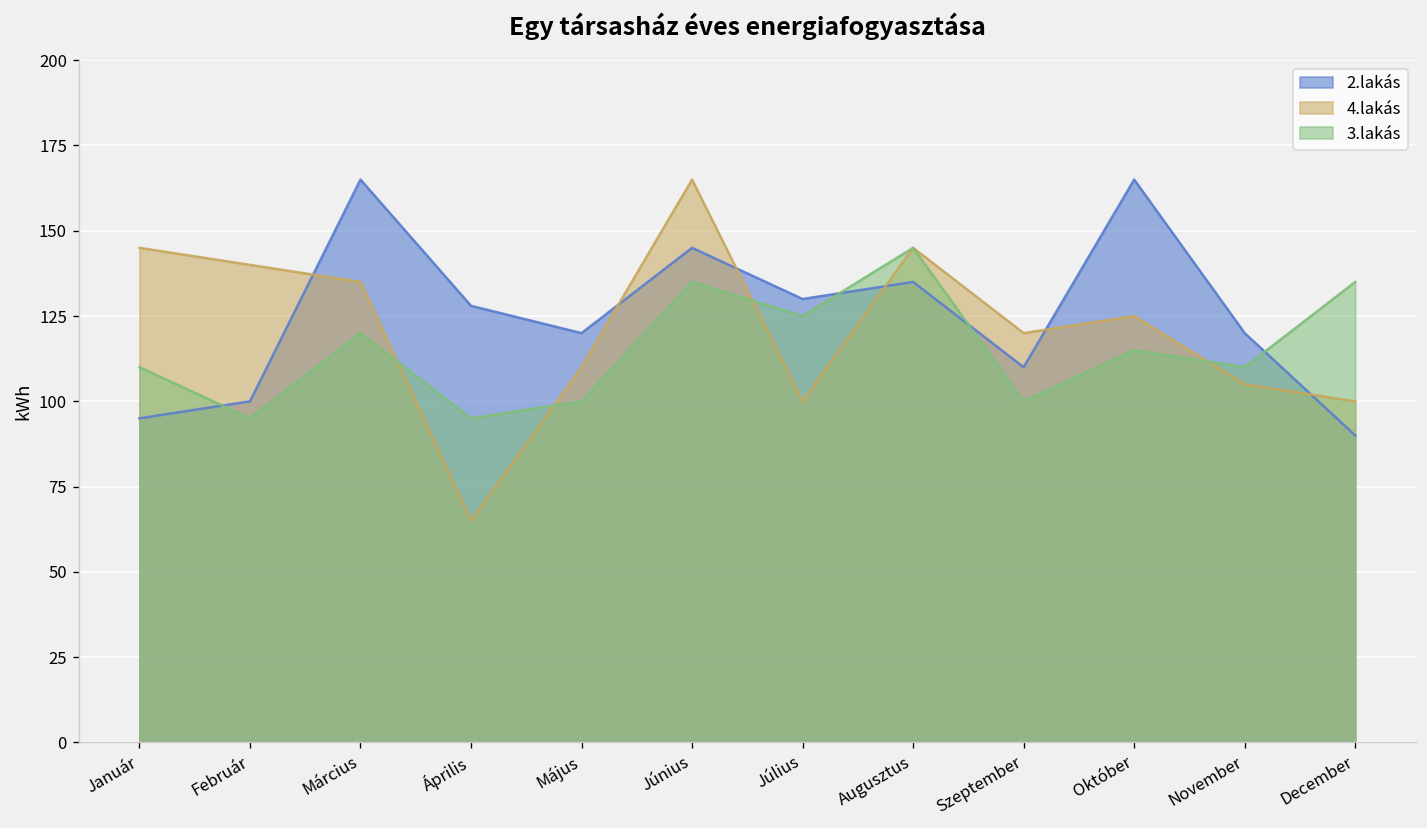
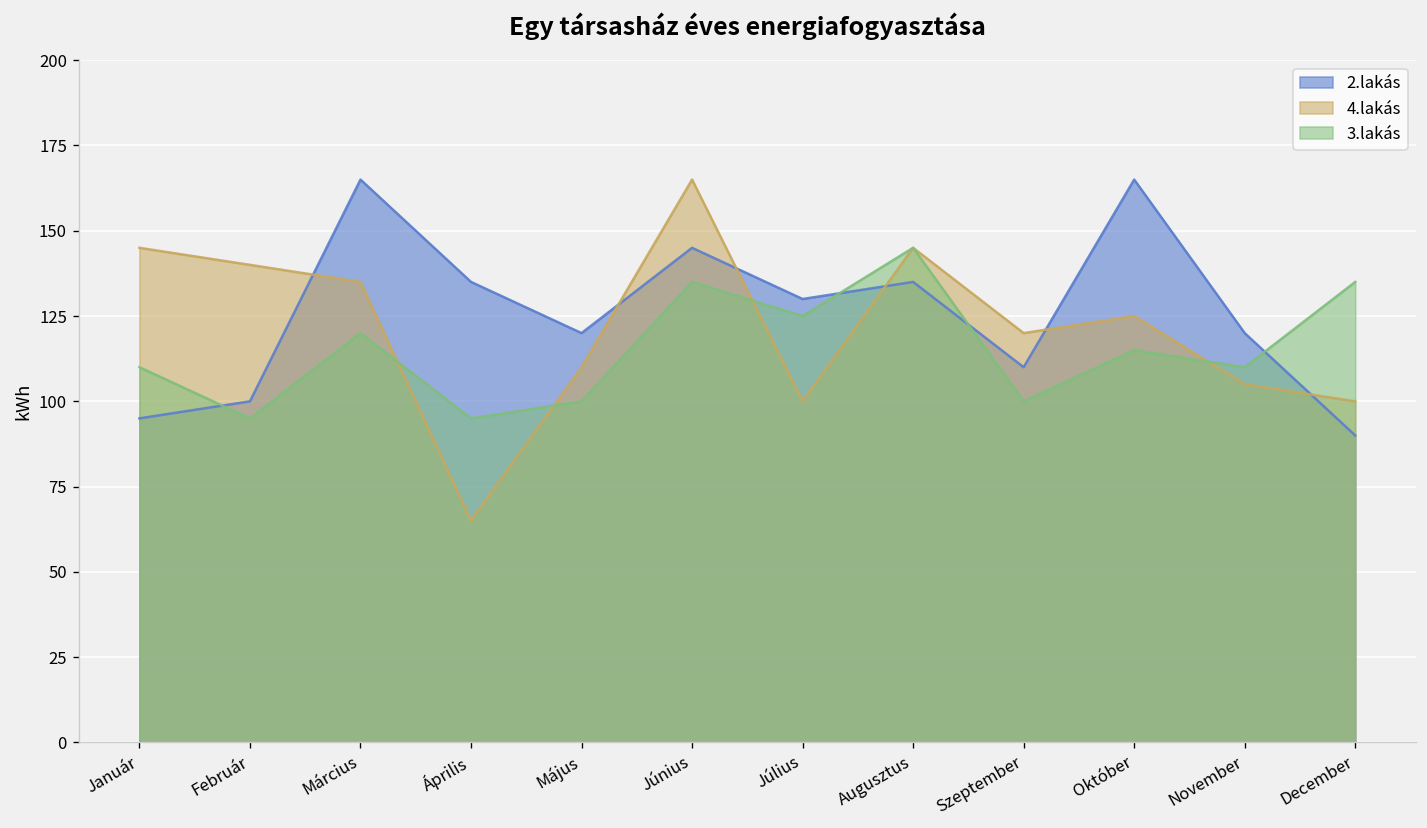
  {
    "2.lakás": {
      "Január": 95,
      "Február": 100,
      "Március": 165,
-     "Április": 128,
+     "Április": 135,
      "Május": 120,
      "Június": 145,
      "Július": 130,
      "Augusztus": 135,
      "Szeptember": 110,
      "Október": 165,
      "November": 120,
      "December": 90
    },
    "4.lakás": {
      "Január": 145,
      "Február": 140,
      "Március": 135,
      "Április": 65,
      "Május": 110,
      "Június": 165,
      "Július": 100,
      "Szeptember": 120,
      "Október": 125,
      "November": 105,
      "December": 100
    },
    "3.lakás": {
      "Január": 110,
      "Február": 95,
      "Március": 120,
      "Április": 95,
      "Május": 100,
      "Június": 135,
      "Július": 125,
      "Szeptember": 100,
      "Október": 115,
      "November": 110,
      "December": 135
    }
  }
